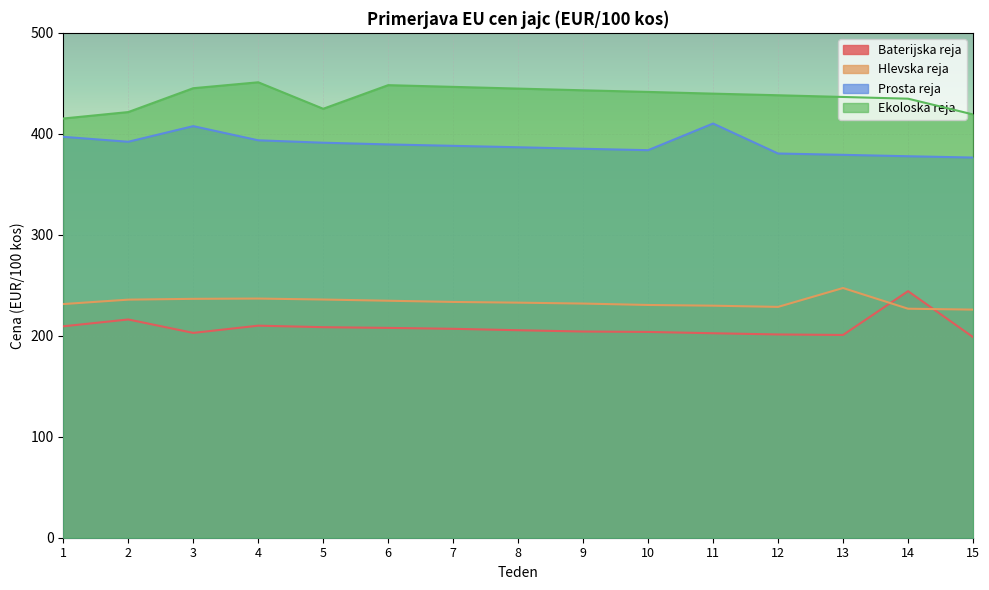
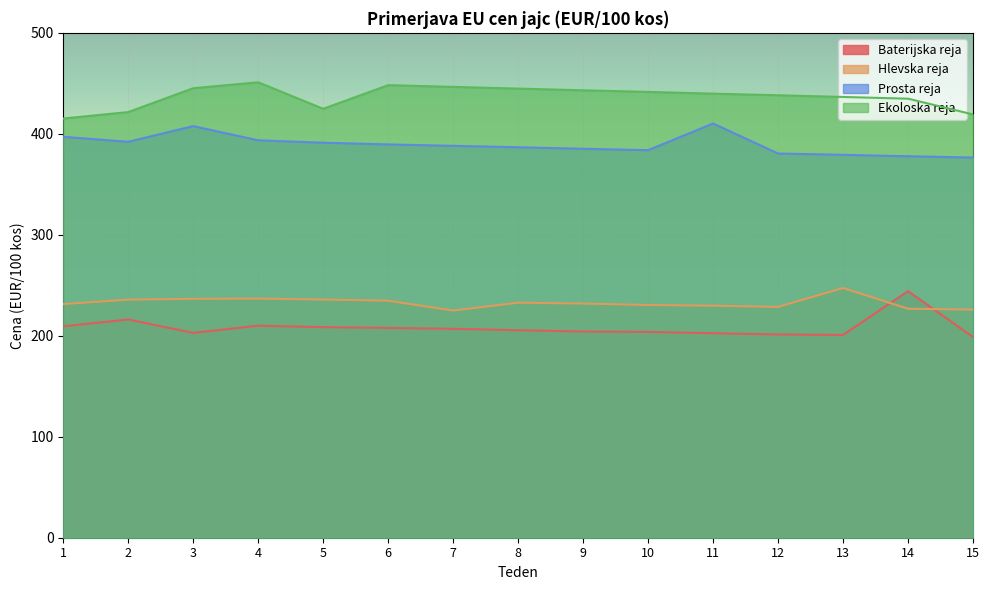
  {
    "Baterijska reja": {
      "1": 209,
      "2": 216,
      "3": 203,
      "4": 210,
      "5": 209,
      "6": 208,
      "7": 207,
      "8": 206,
      "9": 204,
      "10": 204,
      "11": 203,
      "12": 201,
      "13": 201,
      "14": 244,
      "15": 199
    },
    "Hlevska reja": {
      "1": 231,
      "2": 236,
      "3": 237,
      "4": 237,
      "5": 236,
      "6": 235,
-     "7": 234,
+     "7": 225,
      "8": 233,
      "9": 232,
      "10": 231,
      "11": 230,
      "12": 229,
      "13": 247,
      "14": 227,
      "15": 226
    },
    "Prosta reja": {
      "1": 397,
      "2": 392,
      "3": 408,
      "4": 394,
      "5": 391,
      "6": 390,
      "7": 388,
      "8": 387,
      "9": 385,
      "10": 384,
      "11": 410,
      "12": 381,
      "13": 379,
      "14": 378,
      "15": 377
    },
    "Ekoloska reja": {
      "1": 415,
      "2": 422,
      "3": 445,
      "4": 451,
      "5": 425,
      "6": 448,
      "7": 447,
      "8": 445,
      "9": 443,
      "10": 442,
      "11": 440,
      "12": 438,
      "15": 419
    }
  }
